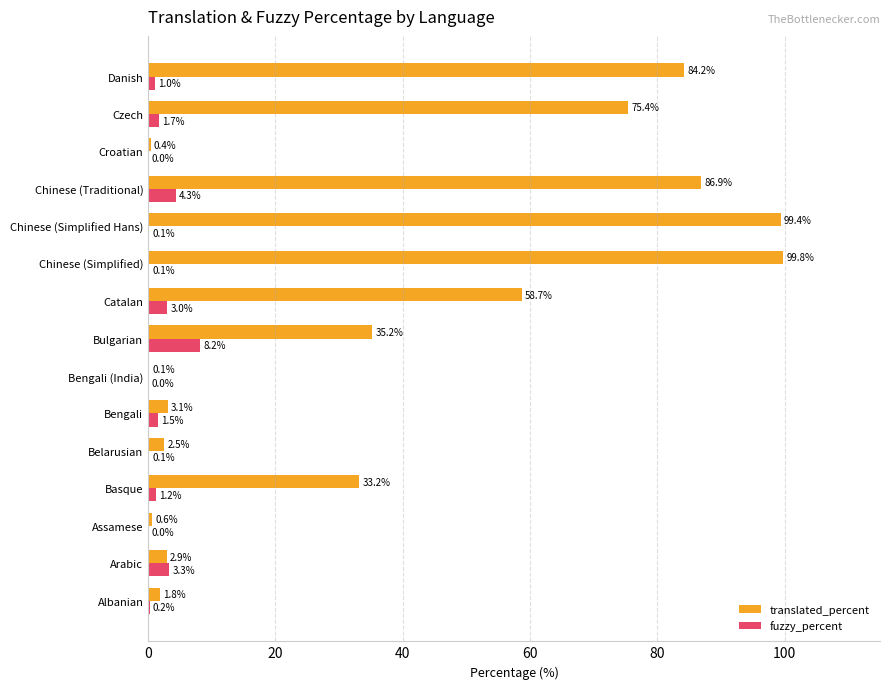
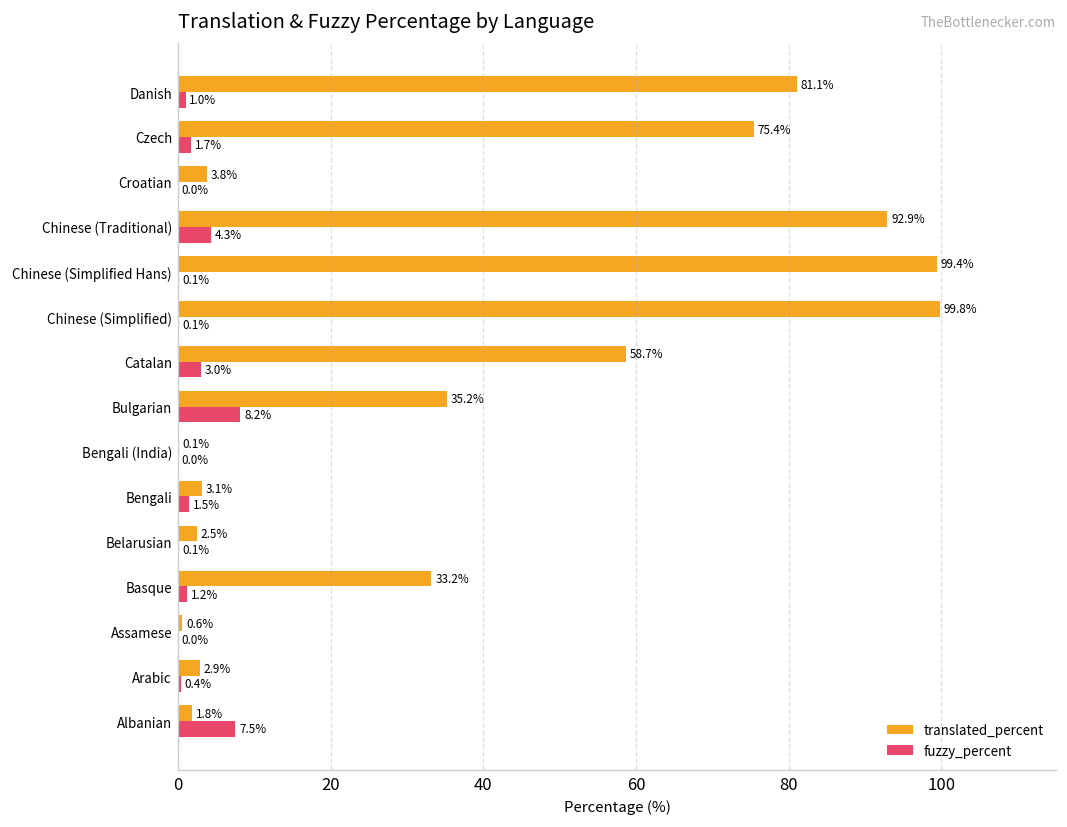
  {
    "translated_percent": {
-     "Danish": "84.2%",
+     "Danish": "81.1%",
      "Czech": "75.4%",
-     "Croatian": "0.4%",
-     "Chinese (Traditional)": "86.9%",
+     "Croatian": "3.8%",
+     "Chinese (Traditional)": "92.9%",
      "Chinese (Simplified Hans)": "99.4%",
      "Chinese (Simplified)": "99.8%",
      "Catalan": "58.7%",
      "Bulgarian": "35.2%",
      "Bengali (India)": "0.1%",
      "Bengali": "3.1%",
      "Belarusian": "2.5%",
      "Basque": "33.2%",
      "Assamese": "0.6%",
      "Arabic": "2.9%",
      "Albanian": "1.8%"
    },
    "fuzzy_percent": {
      "Danish": "1.0%",
      "Czech": "1.7%",
      "Croatian": "0.0%",
      "Chinese (Traditional)": "4.3%",
      "Chinese (Simplified Hans)": "0.1%",
      "Chinese (Simplified)": "0.1%",
      "Catalan": "3.0%",
      "Bulgarian": "8.2%",
      "Bengali (India)": "0.0%",
      "Bengali": "1.5%",
      "Belarusian": "0.1%",
      "Basque": "1.2%",
      "Assamese": "0.0%",
-     "Arabic": "3.3%",
-     "Albanian": "0.2%"
+     "Arabic": "0.4%",
+     "Albanian": "7.5%"
    }
  }
